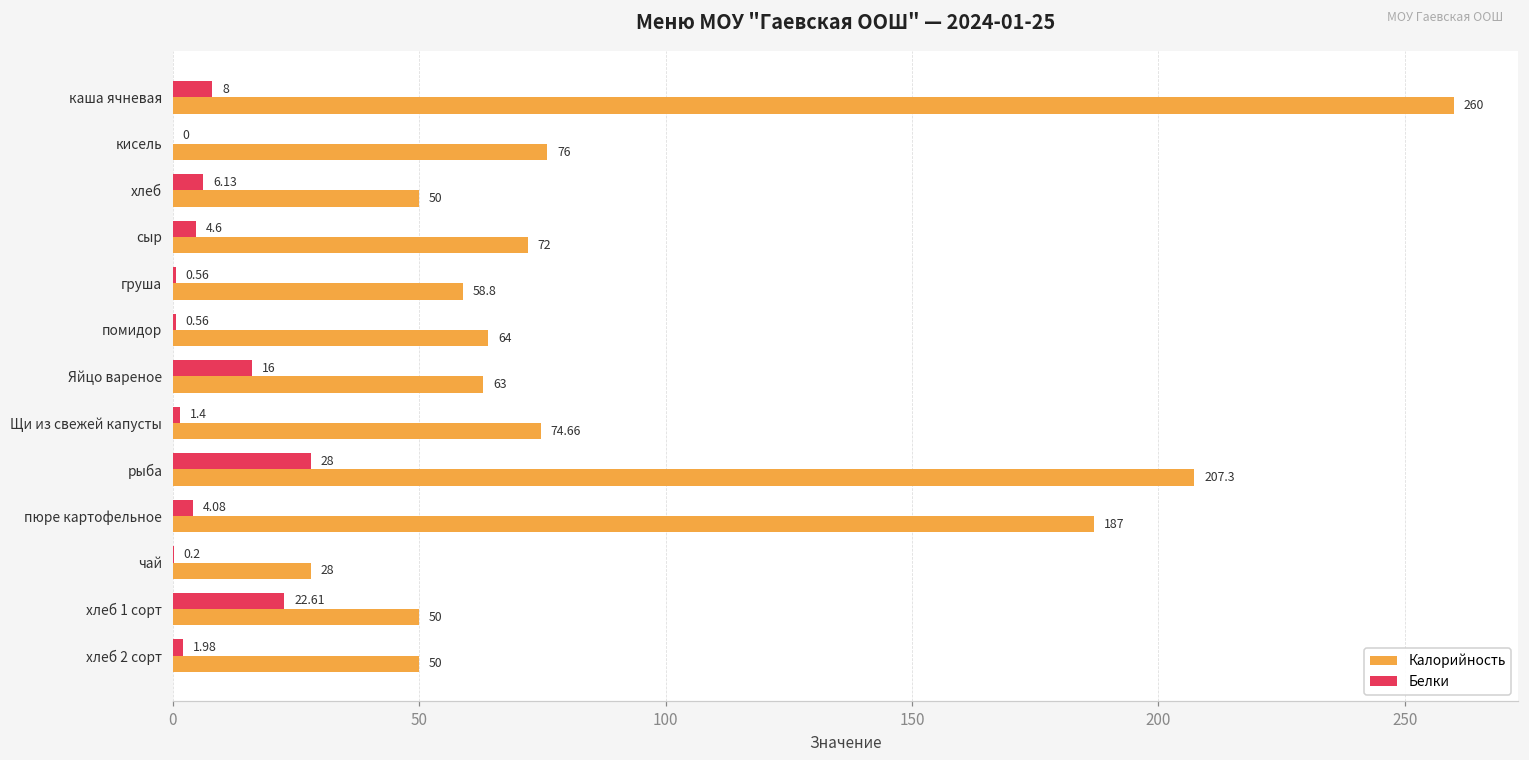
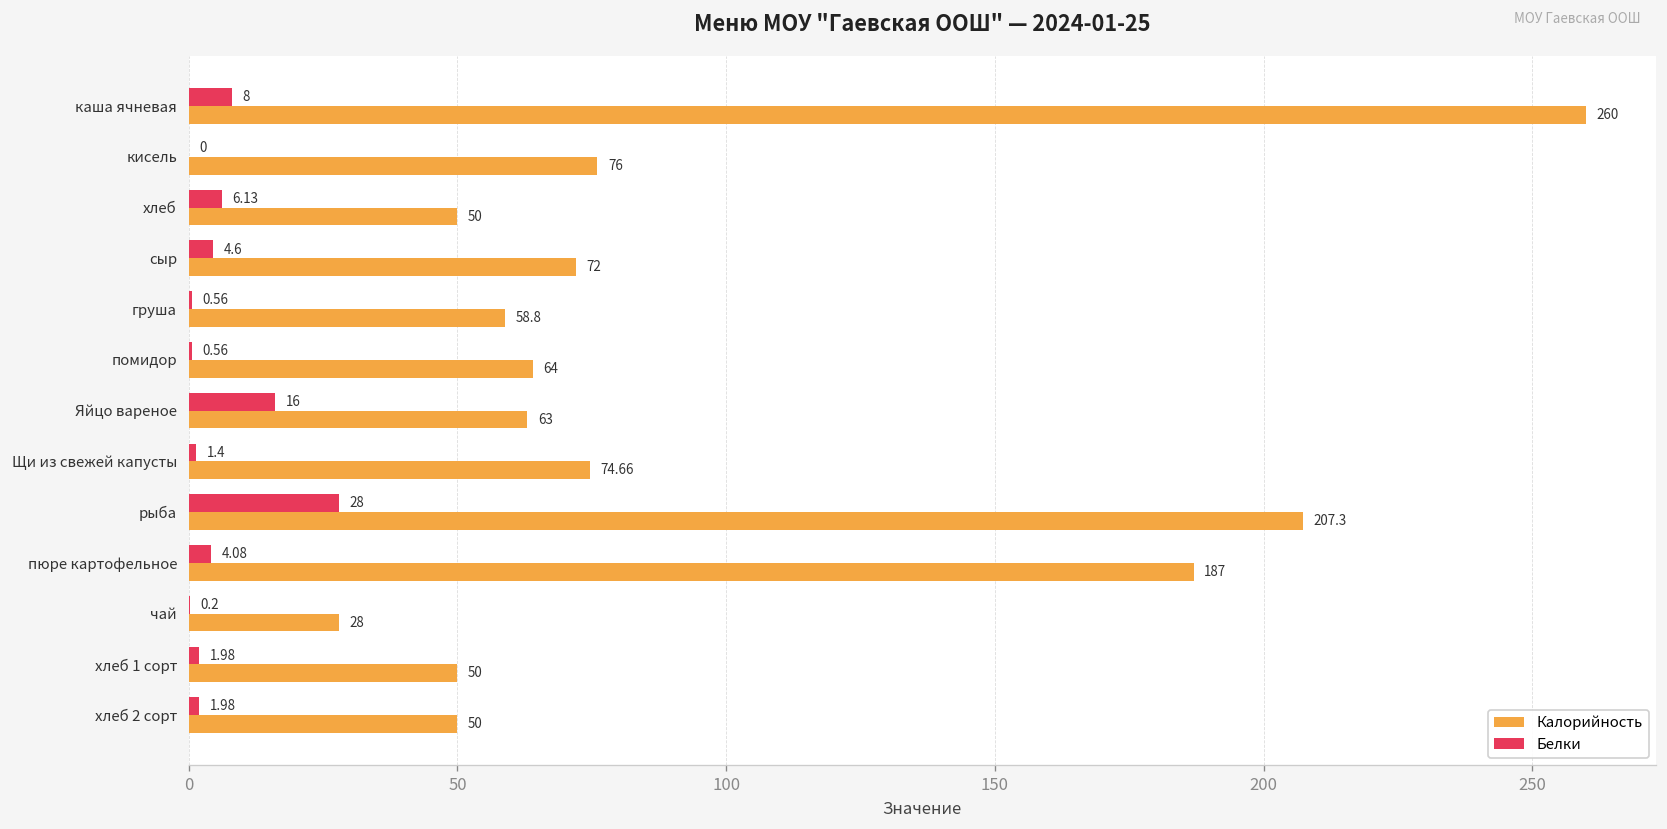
  {
    "Калорийность": {
      "каша ячневая": 260,
      "кисель": 76,
      "хлеб": 50,
      "сыр": 72,
      "груша": 58.8,
      "помидор": 64,
      "Яйцо вареное": 63,
      "Щи из свежей капусты": 74.66,
      "рыба": 207.3,
      "пюре картофельное": 187,
      "чай": 28,
      "хлеб 1 сорт": 50,
      "хлеб 2 сорт": 50
    },
    "Белки": {
      "каша ячневая": 8,
      "кисель": 0,
      "хлеб": 6.13,
      "сыр": 4.6,
      "груша": 0.56,
      "помидор": 0.56,
      "Яйцо вареное": 16,
      "Щи из свежей капусты": 1.4,
      "рыба": 28,
      "пюре картофельное": 4.08,
      "чай": 0.2,
-     "хлеб 1 сорт": 22.61,
+     "хлеб 1 сорт": 1.98,
      "хлеб 2 сорт": 1.98
    }
  }
